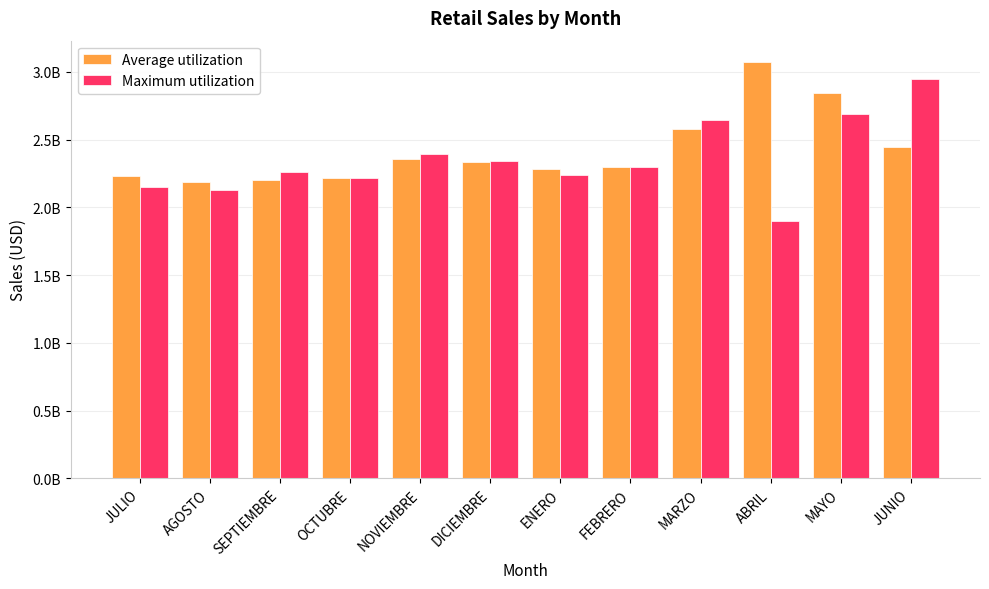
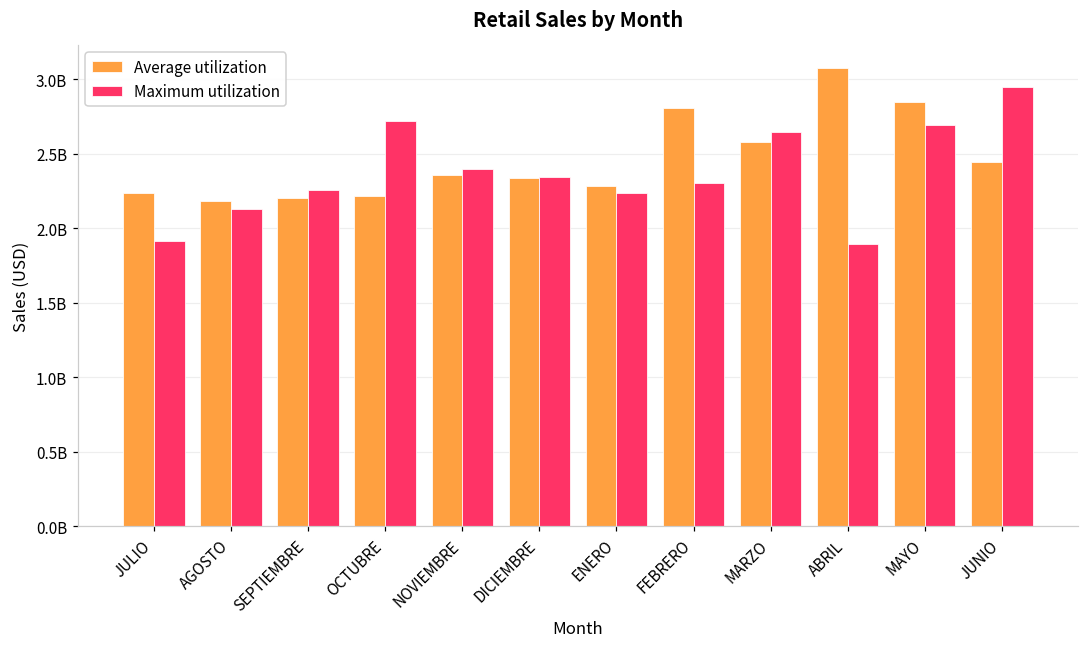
  {
    "Average utilization": {
      "JULIO": 2230000000,
      "AGOSTO": 2180000000,
      "SEPTIEMBRE": 2200000000,
      "OCTUBRE": 2220000000,
      "NOVIEMBRE": 2360000000,
      "DICIEMBRE": 2330000000,
      "ENERO": 2280000000,
-     "FEBRERO": 2290000000,
+     "FEBRERO": 2810000000,
      "MARZO": 2580000000,
      "ABRIL": 3080000000,
      "MAYO": 2850000000,
      "JUNIO": 2440000000
    },
    "Maximum utilization": {
-     "JULIO": 2150000000,
+     "JULIO": 1910000000,
      "AGOSTO": 2130000000,
      "SEPTIEMBRE": 2260000000,
-     "OCTUBRE": 2220000000,
+     "OCTUBRE": 2720000000,
      "NOVIEMBRE": 2400000000,
      "DICIEMBRE": 2340000000,
      "ENERO": 2240000000,
      "FEBRERO": 2300000000,
      "MARZO": 2650000000,
      "ABRIL": 1900000000,
      "MAYO": 2690000000,
      "JUNIO": 2950000000
    }
  }
